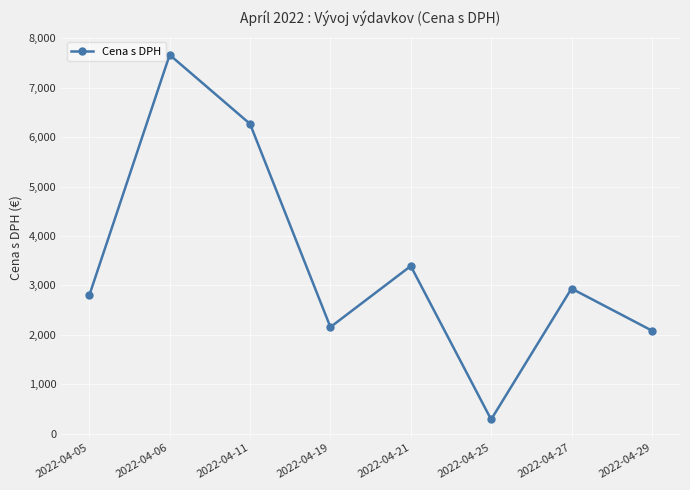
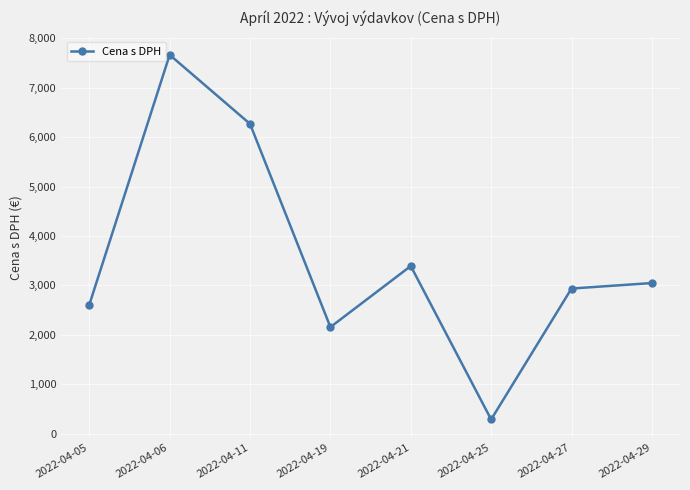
  {
-   "2022-04-05": "2,800",
+   "2022-04-05": "2,600",
    "2022-04-06": "7,700",
    "2022-04-11": "6,300",
    "2022-04-19": "2,200",
    "2022-04-21": "3,400",
    "2022-04-25": "300",
    "2022-04-27": "2,900",
-   "2022-04-29": "2,100"
+   "2022-04-29": "3,000"
  }
